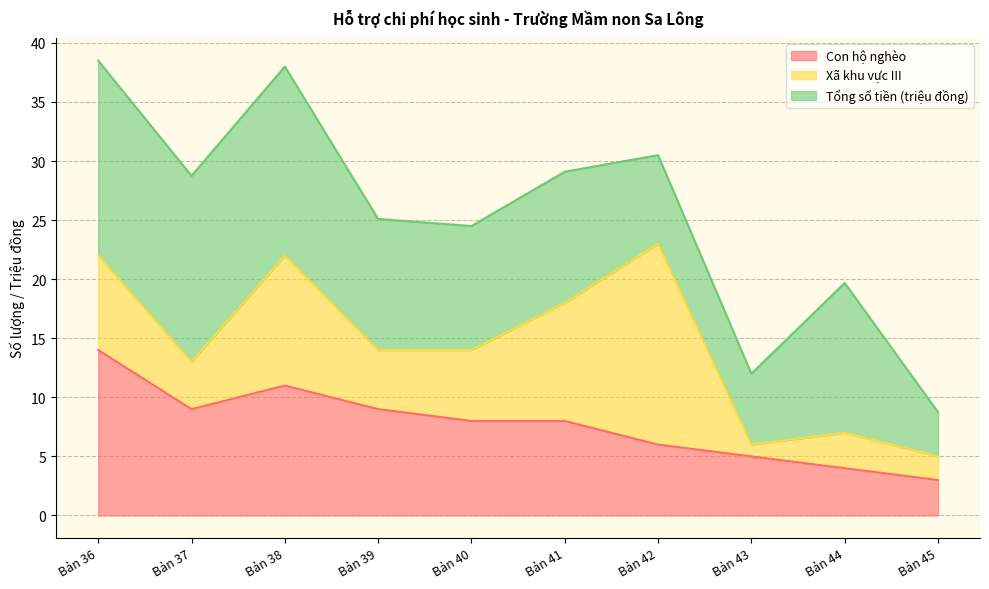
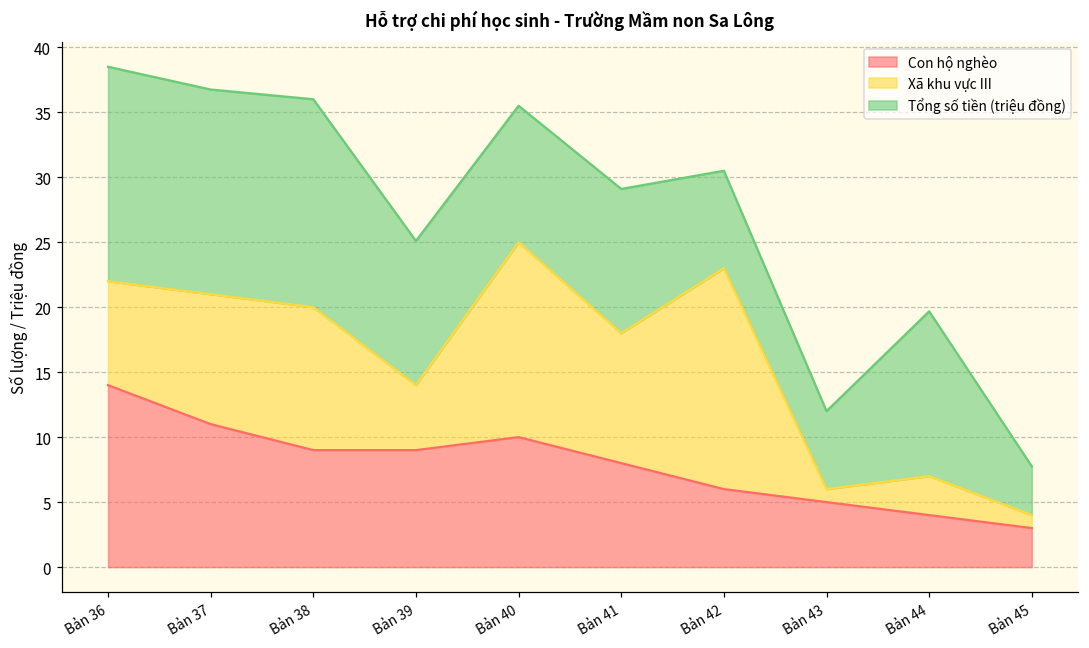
  {
    "Con hộ nghèo": {
      "Bản 36": 14,
-     "Bản 37": 9,
-     "Bản 38": 11,
+     "Bản 37": 11,
+     "Bản 38": 9,
      "Bản 39": 9,
-     "Bản 40": 8,
+     "Bản 40": 10,
      "Bản 41": 8,
      "Bản 42": 6,
      "Bản 43": 5,
      "Bản 44": 4,
      "Bản 45": 3
    },
    "Xã khu vực III": {
      "Bản 36": 8,
-     "Bản 37": 4,
+     "Bản 37": 10,
      "Bản 38": 11,
      "Bản 39": 5,
-     "Bản 40": 6,
+     "Bản 40": 15,
      "Bản 41": 10,
      "Bản 42": 17,
      "Bản 43": 1,
      "Bản 44": 3,
-     "Bản 45": 2
+     "Bản 45": 1
    },
    "Tổng số tiền (triệu đồng)": {
      "Bản 36": 16.5,
      "Bản 37": 15.8,
      "Bản 38": 16,
      "Bản 39": 11,
      "Bản 40": 10.5,
      "Bản 41": 11,
      "Bản 42": 7.5,
      "Bản 43": 6,
      "Bản 44": 12.7,
      "Bản 45": 3.8
    }
  }
